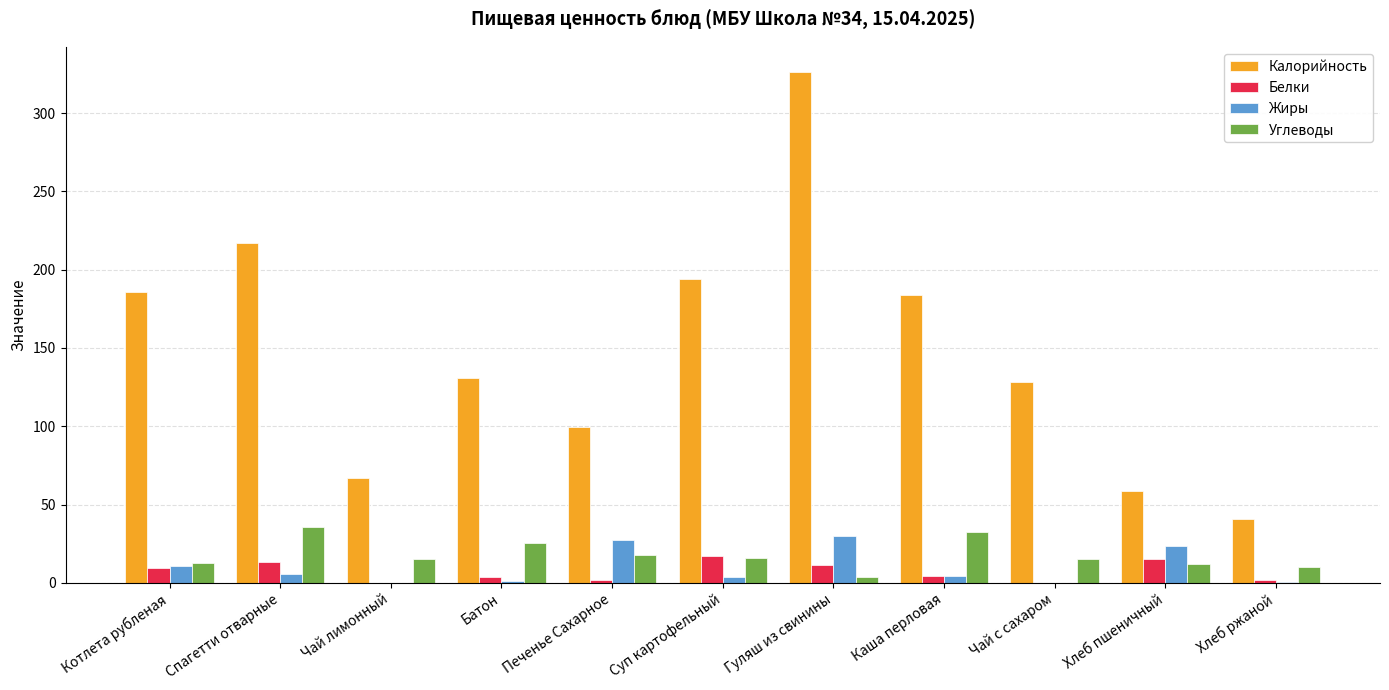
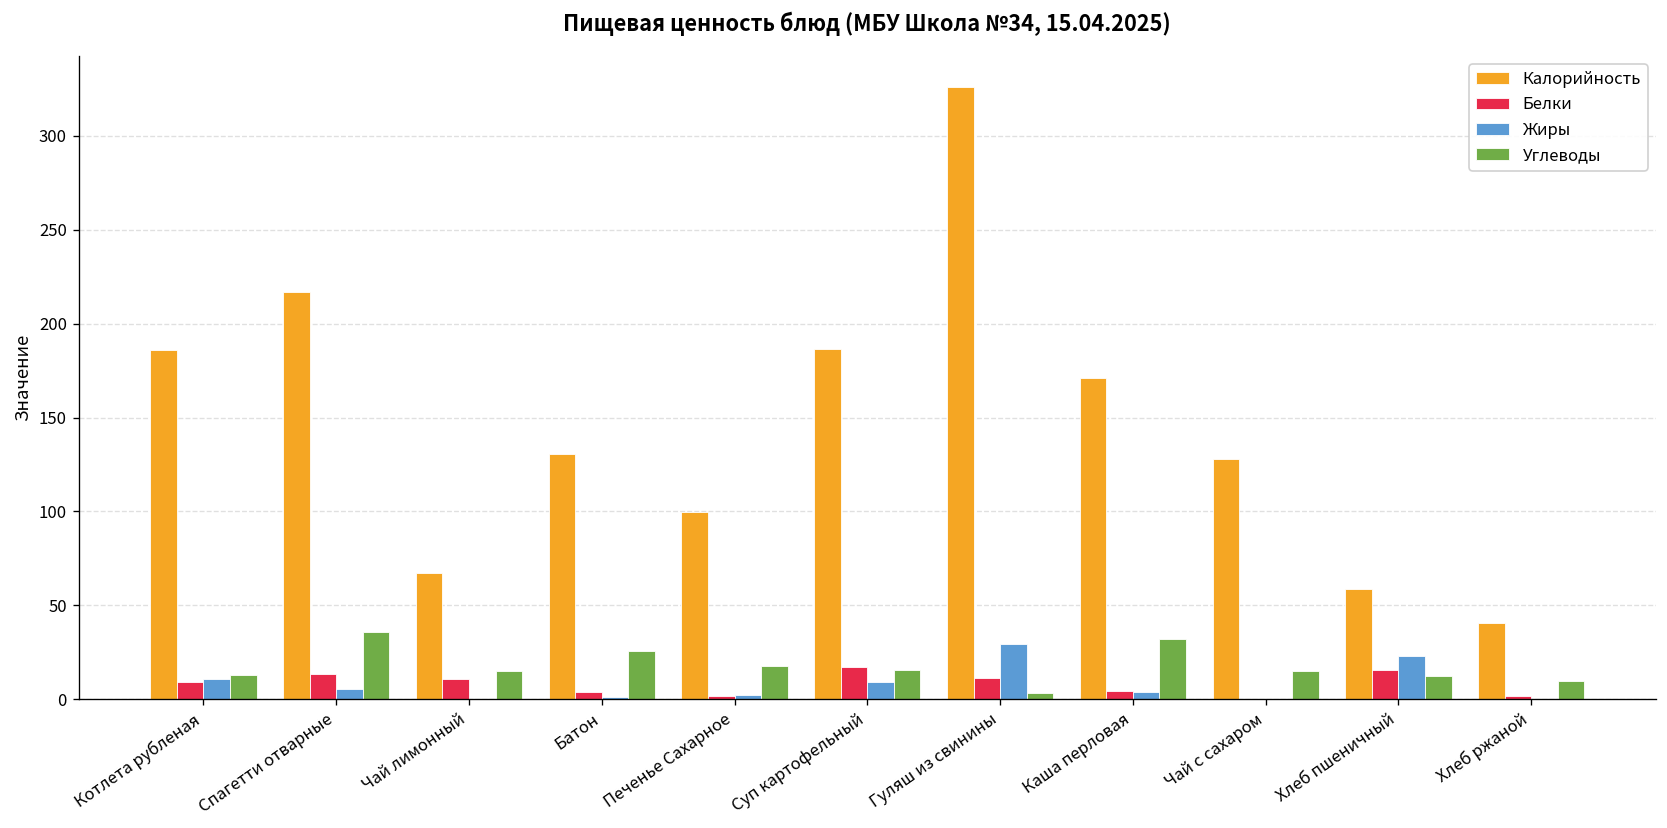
  {
    "Калорийность": {
      "Котлета рубленая": 186,
      "Спагетти отварные": 217,
      "Чай лимонный": 67,
      "Батон": 131,
      "Печенье Сахарное": 100,
-     "Суп картофельный": 194,
+     "Суп картофельный": 186,
      "Гуляш из свинины": 326,
-     "Каша перловая": 184,
+     "Каша перловая": 171,
      "Чай с сахаром": 128,
      "Хлеб пшеничный": 59,
      "Хлеб ржаной": 40
    },
    "Белки": {
      "Котлета рубленая": 9,
      "Спагетти отварные": 13,
-     "Чай лимонный": 0,
+     "Чай лимонный": 11,
      "Батон": 4,
      "Печенье Сахарное": 2,
      "Суп картофельный": 17,
      "Гуляш из свинины": 11,
      "Каша перловая": 5,
      "Чай с сахаром": 0,
      "Хлеб пшеничный": 16,
      "Хлеб ржаной": 2
    },
    "Жиры": {
      "Котлета рубленая": 11,
      "Спагетти отварные": 6,
-     "Печенье Сахарное": 27,
-     "Суп картофельный": 4,
+     "Печенье Сахарное": 2,
+     "Суп картофельный": 9,
      "Гуляш из свинины": 30,
      "Каша перловая": 4,
      "Чай с сахаром": 0,
      "Хлеб пшеничный": 23
    },
    "Углеводы": {
      "Котлета рубленая": 13,
      "Спагетти отварные": 36,
      "Чай лимонный": 15,
      "Батон": 26,
      "Печенье Сахарное": 18,
      "Суп картофельный": 16,
      "Гуляш из свинины": 4,
      "Каша перловая": 32,
      "Чай с сахаром": 15,
      "Хлеб пшеничный": 12,
      "Хлеб ржаной": 10
    }
  }
